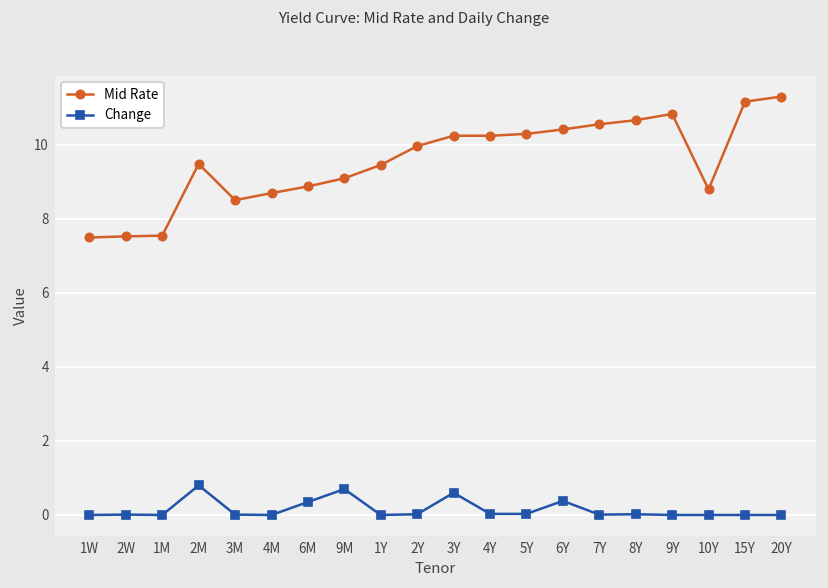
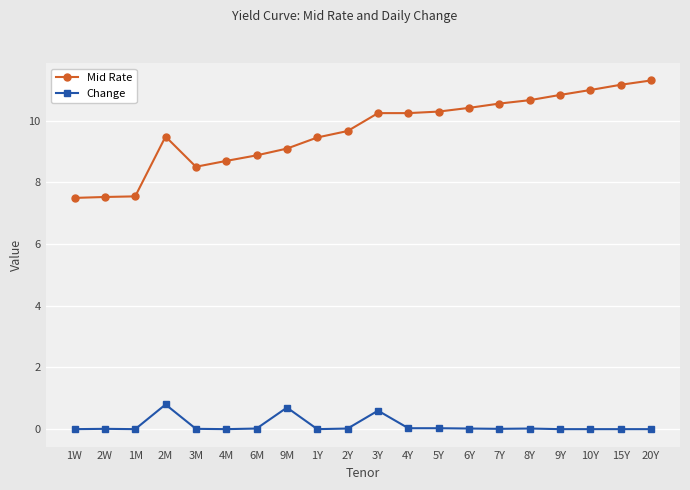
  {
    "Mid Rate": {
      "1W": 7.5,
      "2W": 7.5,
      "1M": 7.6,
      "2M": 9.5,
      "3M": 8.5,
      "4M": 8.7,
      "6M": 8.9,
      "9M": 9.1,
      "1Y": 9.5,
-     "2Y": 10.0,
+     "2Y": 9.7,
      "3Y": 10.3,
      "4Y": 10.3,
      "5Y": 10.3,
      "6Y": 10.4,
      "7Y": 10.6,
      "8Y": 10.7,
      "9Y": 10.8,
-     "10Y": 8.8,
+     "10Y": 11.0,
      "15Y": 11.2,
      "20Y": 11.3
    },
    "Change": {
      "1W": 0.0,
      "2W": 0.0,
      "1M": 0.0,
      "2M": 0.8,
      "3M": 0.0,
      "4M": 0.0,
-     "6M": 0.4,
+     "6M": 0.0,
      "9M": 0.7,
      "1Y": 0.0,
      "2Y": 0.0,
      "3Y": 0.6,
      "4Y": 0.0,
      "5Y": 0.0,
-     "6Y": 0.4,
+     "6Y": 0.0,
      "7Y": 0.0,
      "8Y": 0.0,
      "9Y": 0.0,
      "10Y": 0.0,
      "15Y": 0.0,
      "20Y": 0.0
    }
  }
